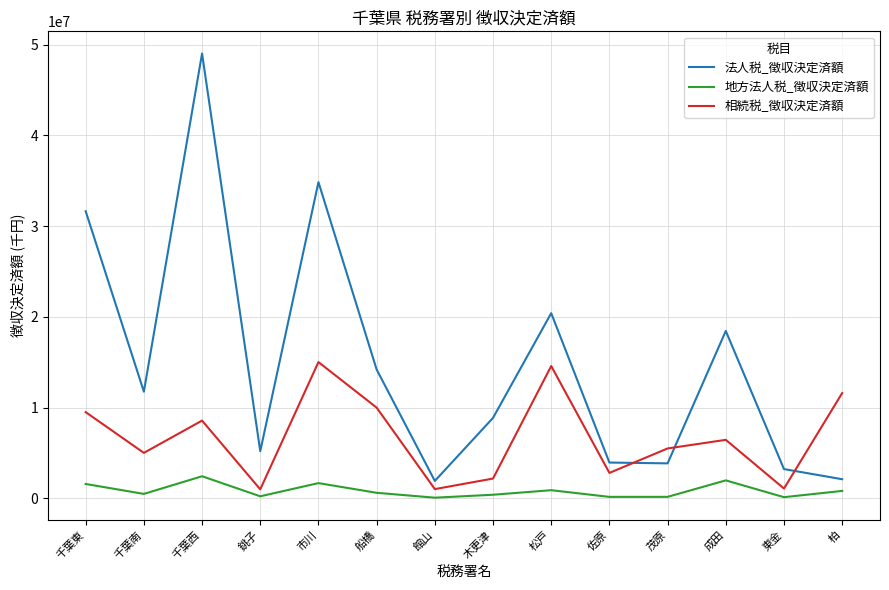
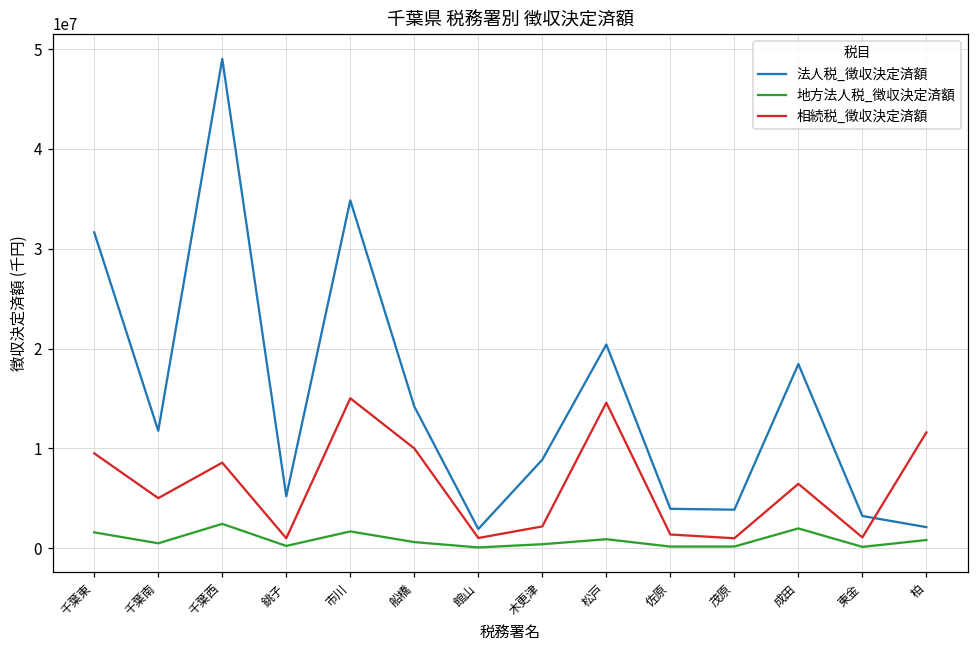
  {
    "法人税_徴収決定済額": {
      "千葉東": 32000000,
      "千葉南": 12000000,
      "千葉西": 49000000,
      "銚子": 5000000,
      "市川": 35000000,
      "船橋": 14000000,
      "館山": 2000000,
      "木更津": 9000000,
      "松戸": 20000000,
      "佐原": 4000000,
      "茂原": 4000000,
      "成田": 18000000,
      "東金": 3000000,
      "柏": 2000000
    },
    "地方法人税_徴収決定済額": {
      "千葉東": 2000000,
      "千葉南": 1000000,
      "千葉西": 2000000,
      "銚子": 0,
      "市川": 2000000,
      "船橋": 1000000,
      "館山": 0,
      "木更津": 0,
      "松戸": 1000000,
      "佐原": 0,
      "茂原": 0,
      "成田": 2000000,
      "東金": 0,
      "柏": 1000000
    },
    "相続税_徴収決定済額": {
      "千葉東": 10000000,
      "千葉南": 5000000,
      "千葉西": 9000000,
      "銚子": 1000000,
      "市川": 15000000,
      "船橋": 10000000,
      "館山": 1000000,
      "木更津": 2000000,
      "松戸": 15000000,
-     "佐原": 3000000,
-     "茂原": 6000000,
+     "佐原": 1000000,
+     "茂原": 1000000,
      "成田": 6000000,
      "東金": 1000000,
      "柏": 12000000
    }
  }
